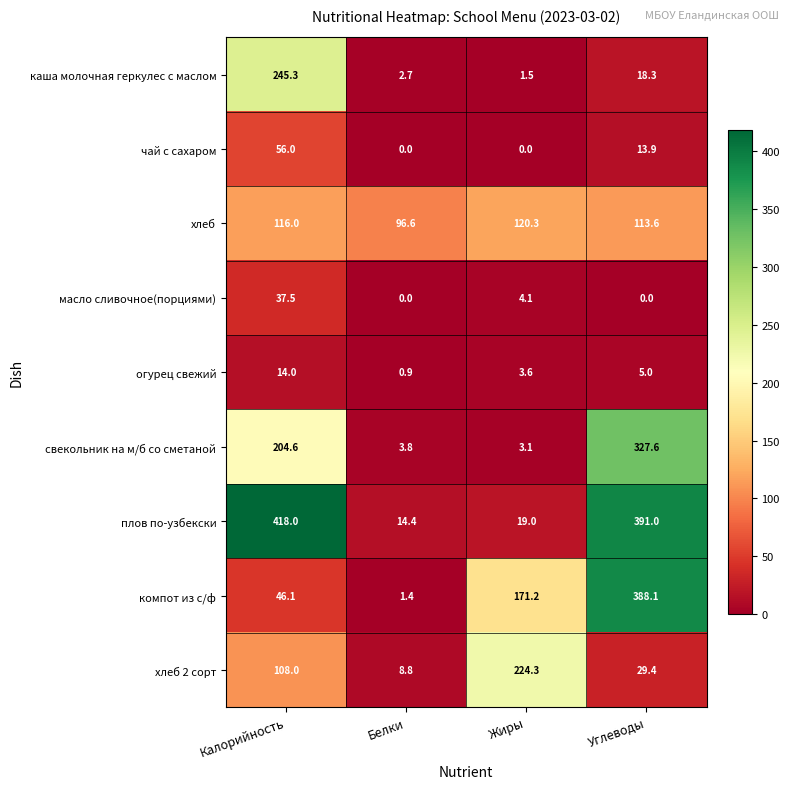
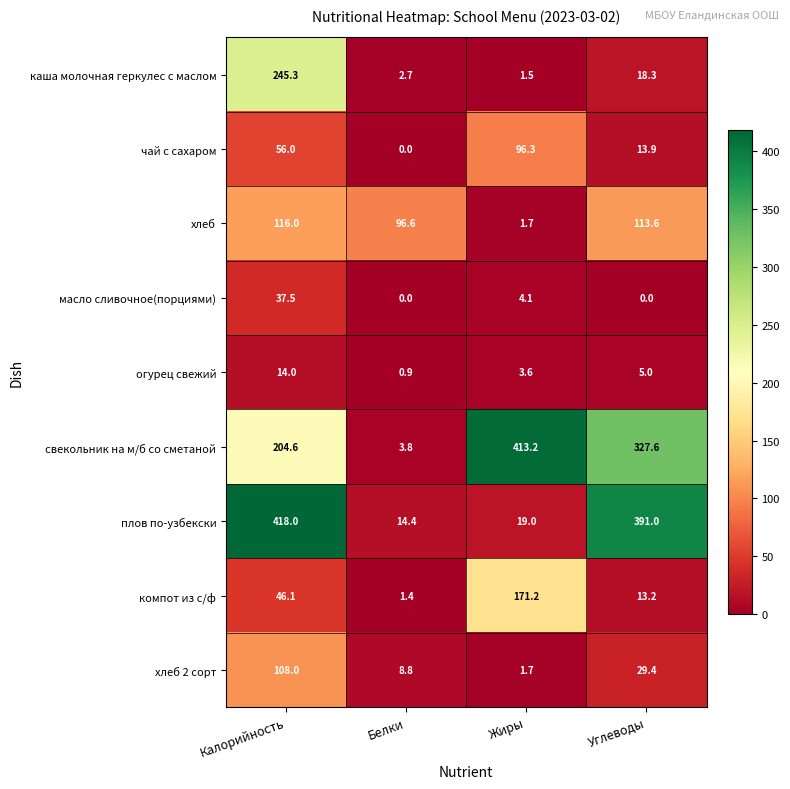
  {
    "каша молочная геркулес с маслом": {
      "Калорийность": 245.3,
      "Белки": 2.7,
      "Жиры": 1.5,
      "Углеводы": 18.3
    },
    "чай с сахаром": {
      "Калорийность": 56.0,
      "Белки": 0.0,
-     "Жиры": 0.0,
+     "Жиры": 96.3,
      "Углеводы": 13.9
    },
    "хлеб": {
      "Калорийность": 116.0,
      "Белки": 96.6,
-     "Жиры": 120.3,
+     "Жиры": 1.7,
      "Углеводы": 113.6
    },
    "масло сливочное(порциями)": {
      "Калорийность": 37.5,
      "Белки": 0.0,
      "Жиры": 4.1,
      "Углеводы": 0.0
    },
    "огурец свежий": {
      "Калорийность": 14.0,
      "Белки": 0.9,
      "Жиры": 3.6,
      "Углеводы": 5.0
    },
    "свекольник на м/б со сметаной": {
      "Калорийность": 204.6,
      "Белки": 3.8,
-     "Жиры": 3.1,
+     "Жиры": 413.2,
      "Углеводы": 327.6
    },
    "плов по-узбекски": {
      "Калорийность": 418.0,
      "Белки": 14.4,
      "Жиры": 19.0,
      "Углеводы": 391.0
    },
    "компот из с/ф": {
      "Калорийность": 46.1,
      "Белки": 1.4,
      "Жиры": 171.2,
-     "Углеводы": 388.1
+     "Углеводы": 13.2
    },
    "хлеб 2 сорт": {
      "Калорийность": 108.0,
      "Белки": 8.8,
-     "Жиры": 224.3,
+     "Жиры": 1.7,
      "Углеводы": 29.4
    }
  }
